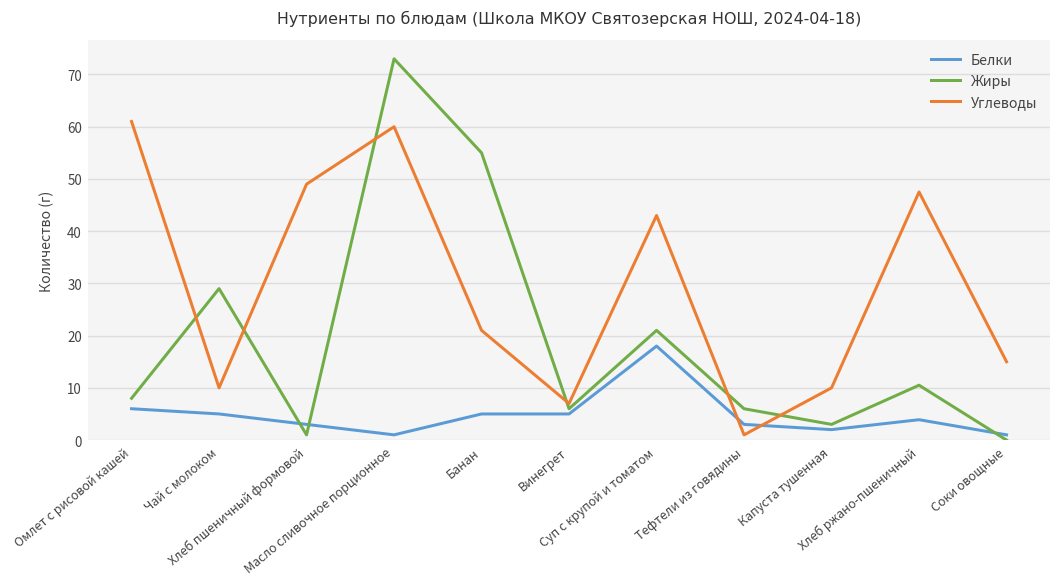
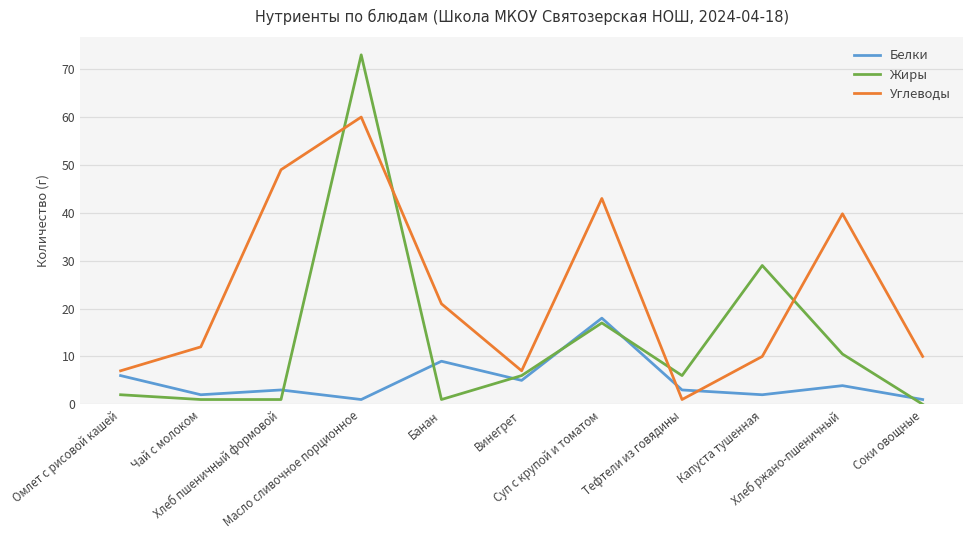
  {
    "Белки": {
      "Омлет с рисовой кашей": 6,
-     "Чай с молоком": 5,
+     "Чай с молоком": 2,
      "Хлеб пшеничный формовой": 3,
      "Масло сливочное порционное": 1,
-     "Банан": 5,
+     "Банан": 9,
      "Винегрет": 5,
      "Суп с крупой и томатом": 18,
      "Тефтели из говядины": 3,
      "Капуста тушенная": 2,
      "Хлеб ржано-пшеничный": 4,
      "Соки овощные": 1
    },
    "Жиры": {
-     "Омлет с рисовой кашей": 8,
-     "Чай с молоком": 29,
+     "Омлет с рисовой кашей": 2,
+     "Чай с молоком": 1,
      "Хлеб пшеничный формовой": 1,
      "Масло сливочное порционное": 73,
-     "Банан": 55,
+     "Банан": 1,
      "Винегрет": 6,
-     "Суп с крупой и томатом": 21,
+     "Суп с крупой и томатом": 17,
      "Тефтели из говядины": 6,
-     "Капуста тушенная": 3,
+     "Капуста тушенная": 29,
      "Хлеб ржано-пшеничный": 11,
      "Соки овощные": 0
    },
    "Углеводы": {
-     "Омлет с рисовой кашей": 61,
-     "Чай с молоком": 10,
+     "Омлет с рисовой кашей": 7,
+     "Чай с молоком": 12,
      "Хлеб пшеничный формовой": 49,
      "Масло сливочное порционное": 60,
      "Банан": 21,
      "Винегрет": 7,
      "Суп с крупой и томатом": 43,
      "Тефтели из говядины": 1,
      "Капуста тушенная": 10,
-     "Хлеб ржано-пшеничный": 48,
-     "Соки овощные": 15
+     "Хлеб ржано-пшеничный": 40,
+     "Соки овощные": 10
    }
  }
